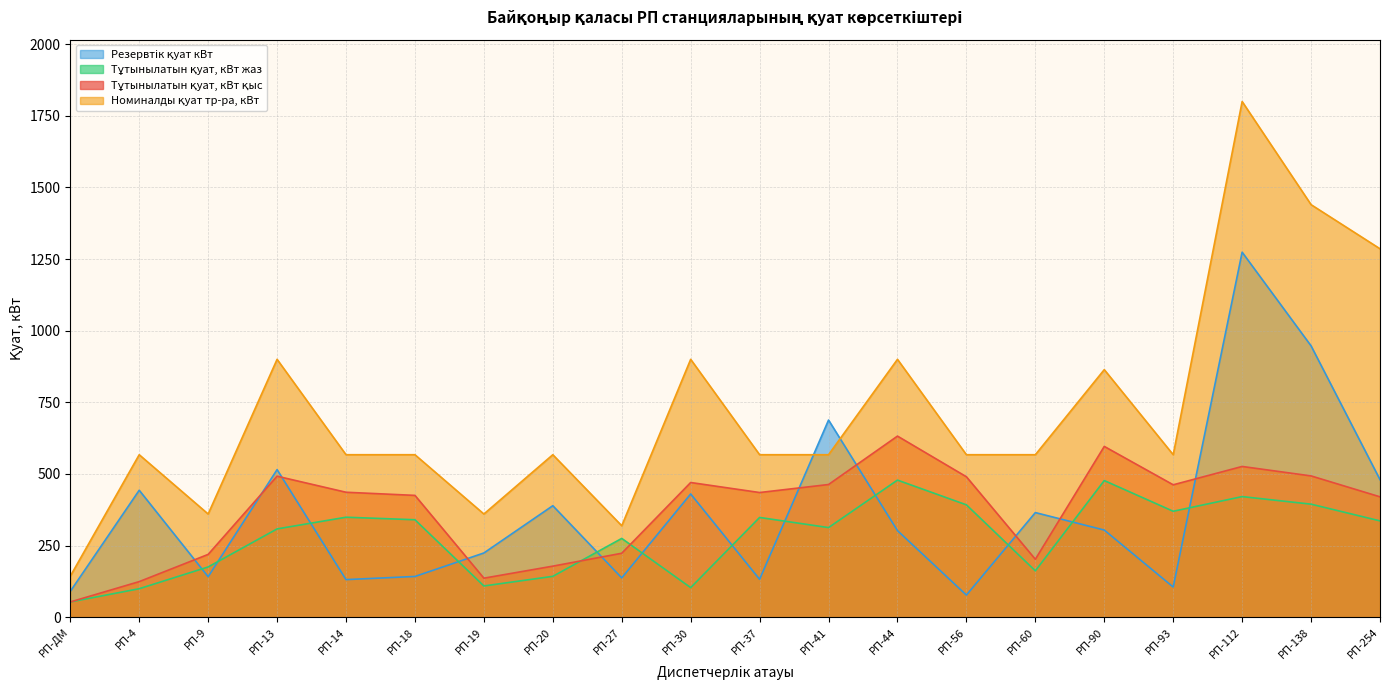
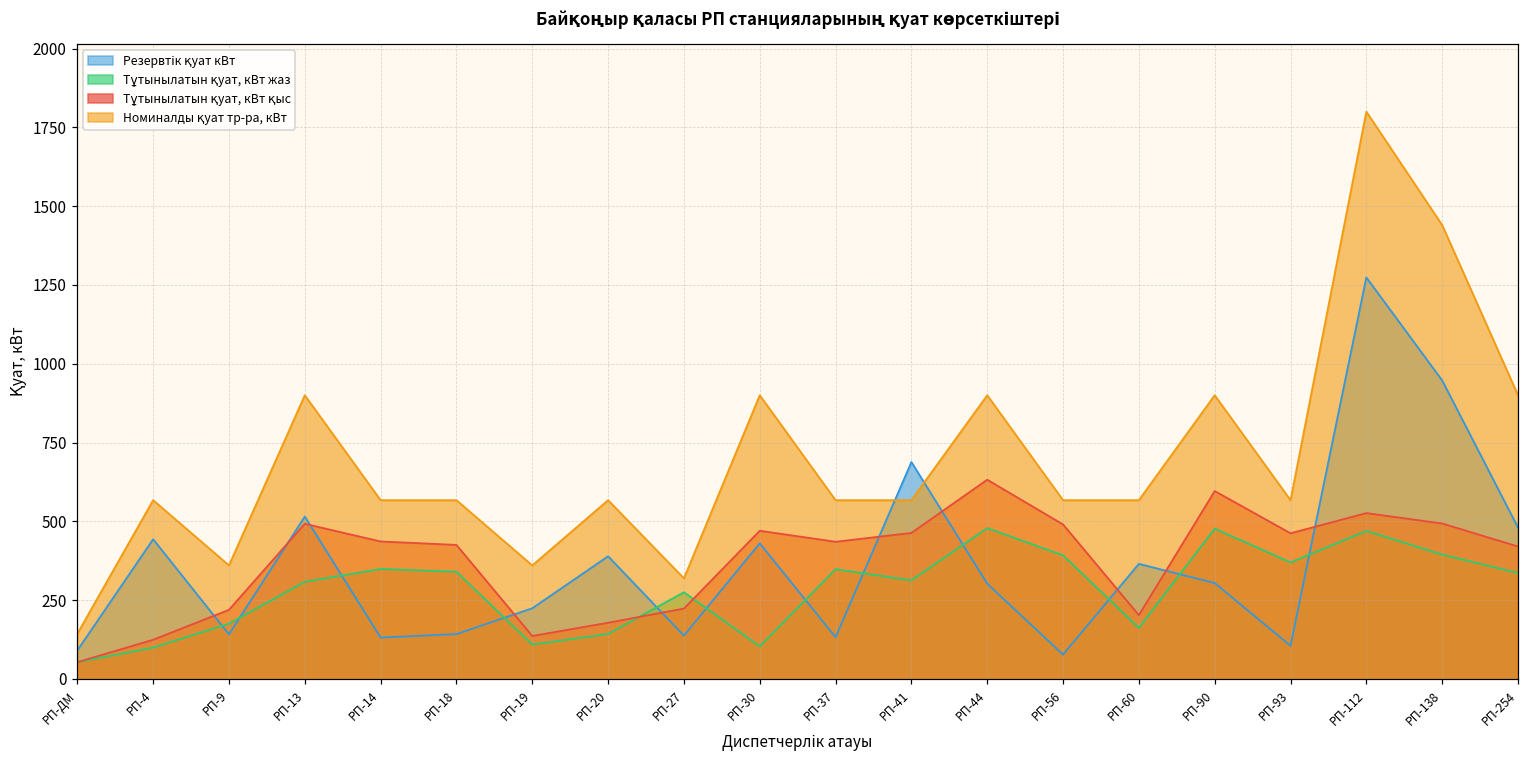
  {
    "Резервтік қуат кВт": {
      "РП-ДМ": 90,
      "РП-4": 440,
      "РП-9": 140,
      "РП-13": 520,
      "РП-14": 130,
      "РП-18": 140,
      "РП-19": 220,
      "РП-20": 390,
      "РП-27": 140,
      "РП-30": 430,
      "РП-37": 130,
      "РП-41": 690,
      "РП-44": 300,
      "РП-56": 80,
      "РП-60": 370,
      "РП-90": 300,
      "РП-93": 110,
      "РП-112": 1270,
      "РП-138": 950,
      "РП-254": 480
    },
    "Тұтынылатын қуат, кВт жаз": {
      "РП-4": 100,
      "РП-9": 180,
      "РП-13": 310,
      "РП-14": 350,
      "РП-18": 340,
      "РП-19": 110,
      "РП-20": 140,
      "РП-27": 270,
      "РП-30": 100,
      "РП-37": 350,
      "РП-41": 310,
      "РП-44": 480,
      "РП-56": 390,
      "РП-60": 160,
      "РП-90": 480,
      "РП-93": 370,
-     "РП-112": 420,
+     "РП-112": 470,
      "РП-138": 390,
      "РП-254": 340
    },
    "Тұтынылатын қуат, кВт қыс": {
      "РП-4": 120,
      "РП-9": 220,
      "РП-13": 490,
      "РП-14": 440,
      "РП-18": 430,
      "РП-19": 140,
      "РП-20": 180,
      "РП-27": 220,
      "РП-30": 470,
      "РП-37": 440,
      "РП-41": 460,
      "РП-44": 630,
      "РП-56": 490,
      "РП-60": 200,
      "РП-90": 600,
      "РП-93": 460,
      "РП-112": 530,
      "РП-138": 490,
      "РП-254": 420
    },
    "Номиналды қуат тр-ра, кВт": {
      "РП-ДМ": 140,
      "РП-4": 570,
      "РП-9": 360,
      "РП-13": 900,
      "РП-14": 570,
      "РП-18": 570,
      "РП-19": 360,
      "РП-20": 570,
      "РП-27": 320,
      "РП-30": 900,
      "РП-37": 570,
      "РП-41": 570,
      "РП-44": 900,
      "РП-56": 570,
      "РП-60": 570,
-     "РП-90": 860,
+     "РП-90": 900,
      "РП-93": 570,
      "РП-112": 1800,
      "РП-138": 1440,
-     "РП-254": 1290
+     "РП-254": 900
    }
  }
